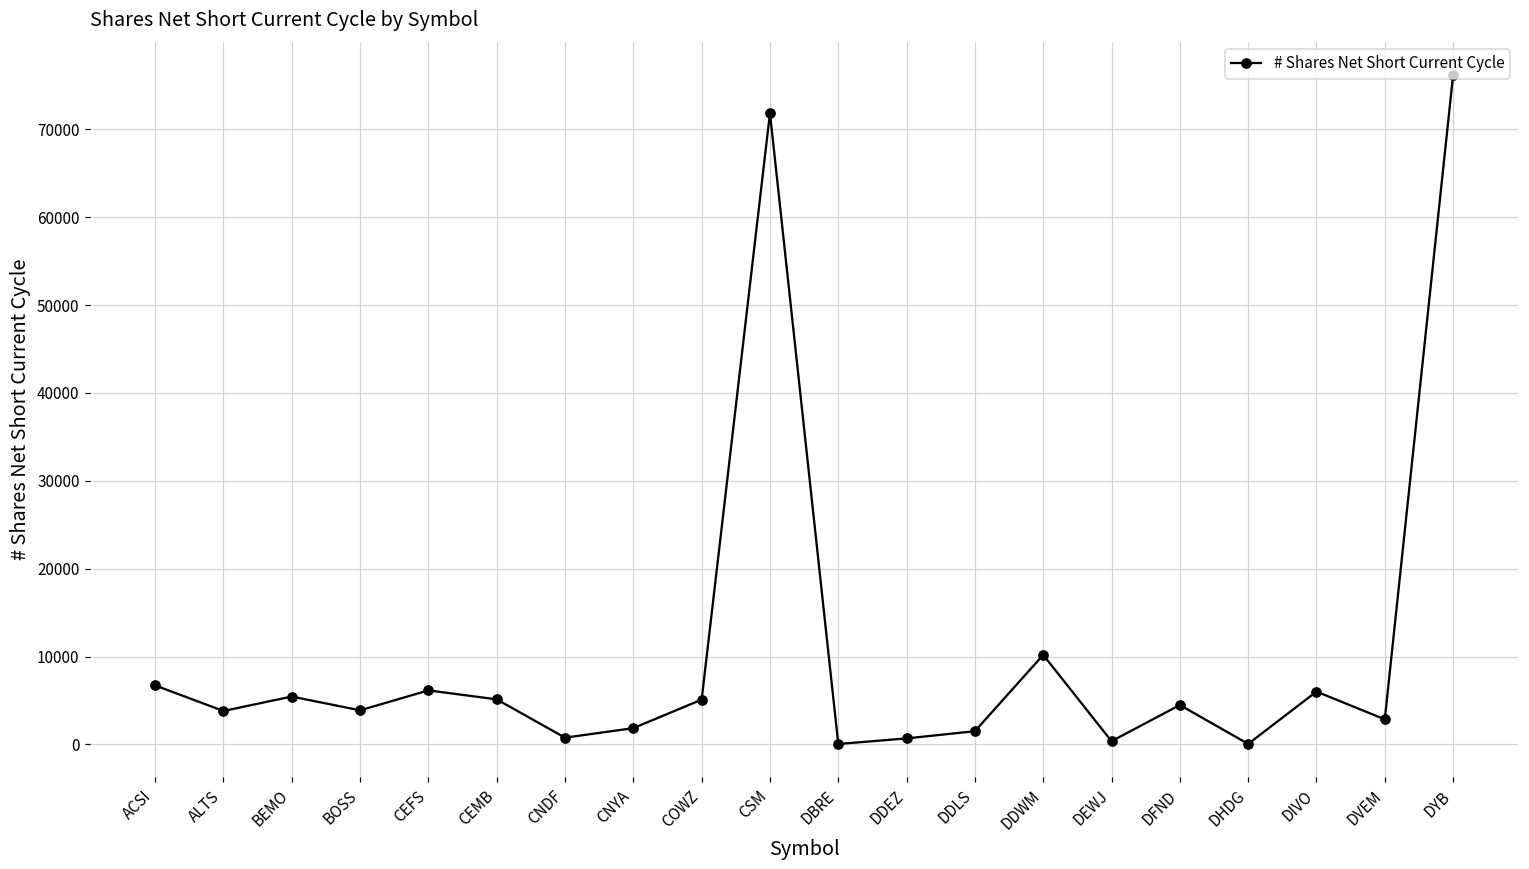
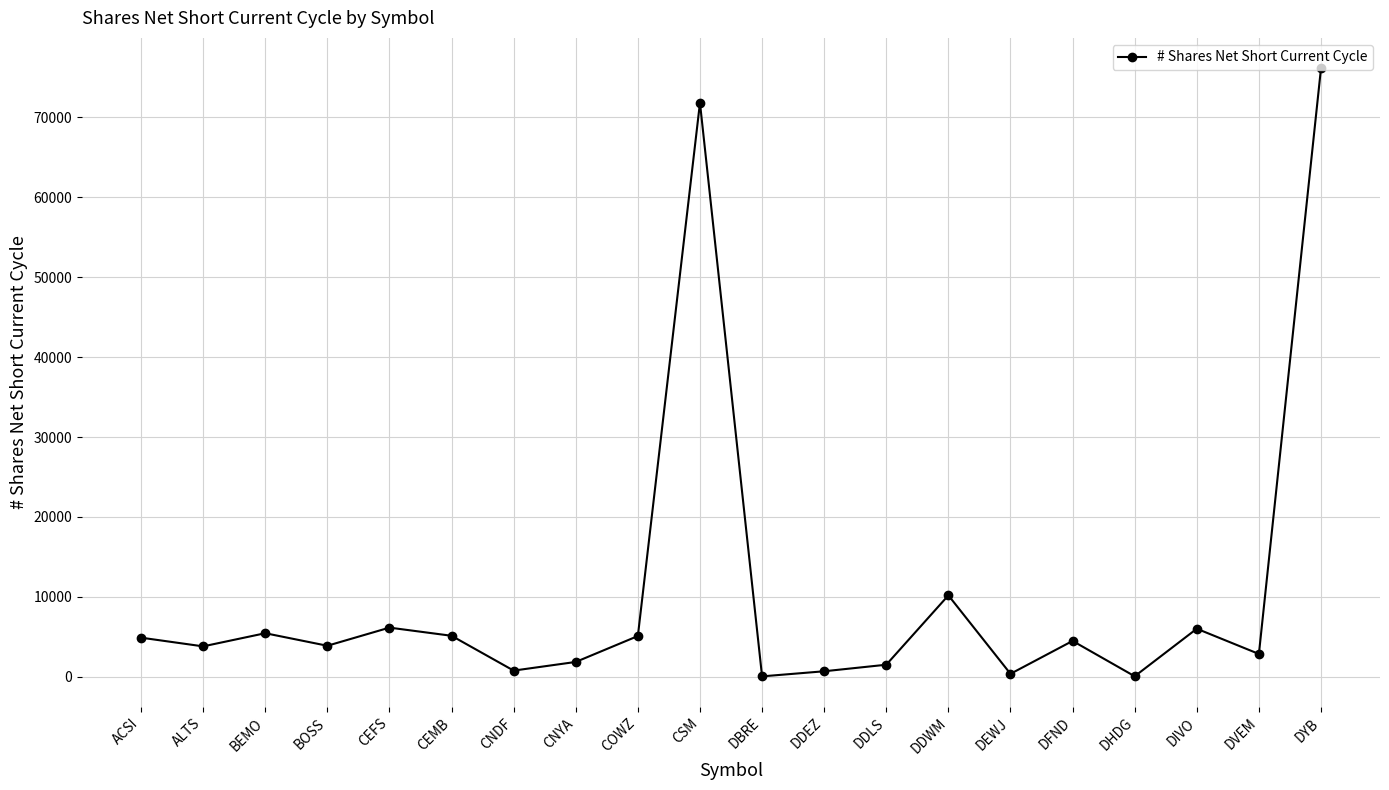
  {
-   "ACSI": 7000,
+   "ACSI": 5000,
    "ALTS": 4000,
    "BEMO": 5000,
    "BOSS": 4000,
    "CEFS": 6000,
    "CEMB": 5000,
    "CNDF": 1000,
    "CNYA": 2000,
    "COWZ": 5000,
    "CSM": 72000,
    "DBRE": 0,
    "DDEZ": 1000,
    "DDLS": 2000,
    "DDWM": 10000,
    "DEWJ": 0,
    "DFND": 4000,
    "DHDG": 0,
    "DIVO": 6000,
    "DVEM": 3000
  }
